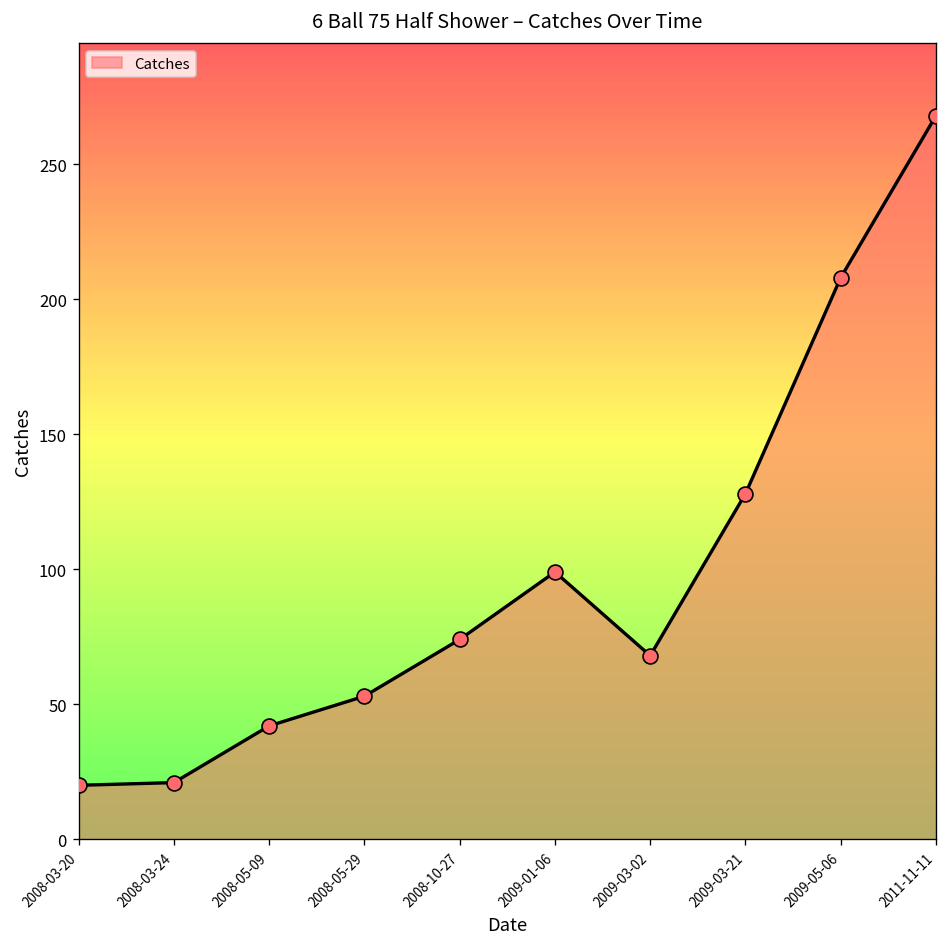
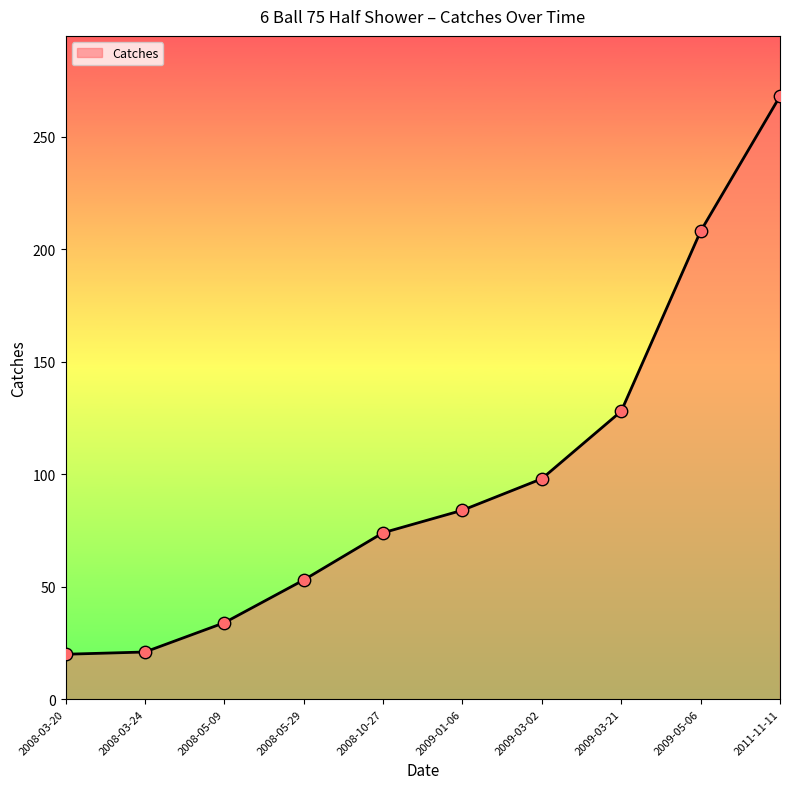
  {
    "2008-03-20": 20,
    "2008-03-24": 21,
-   "2008-05-09": 42,
+   "2008-05-09": 34,
    "2008-05-29": 53,
    "2008-10-27": 74,
-   "2009-01-06": 99,
-   "2009-03-02": 68,
+   "2009-01-06": 84,
+   "2009-03-02": 98,
    "2009-03-21": 128,
    "2009-05-06": 208,
    "2011-11-11": 268
  }
